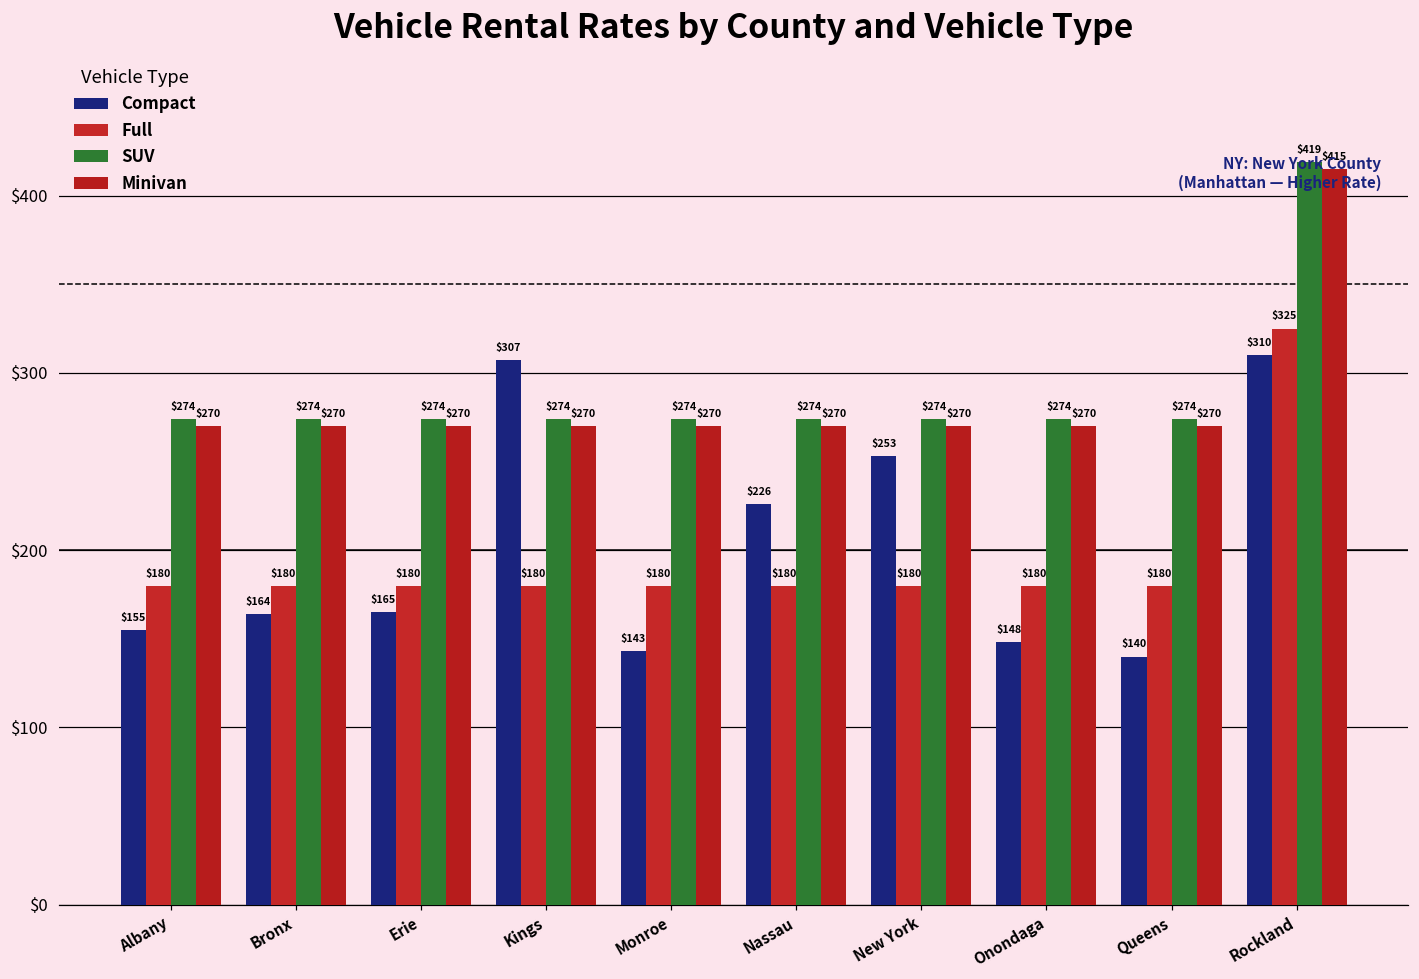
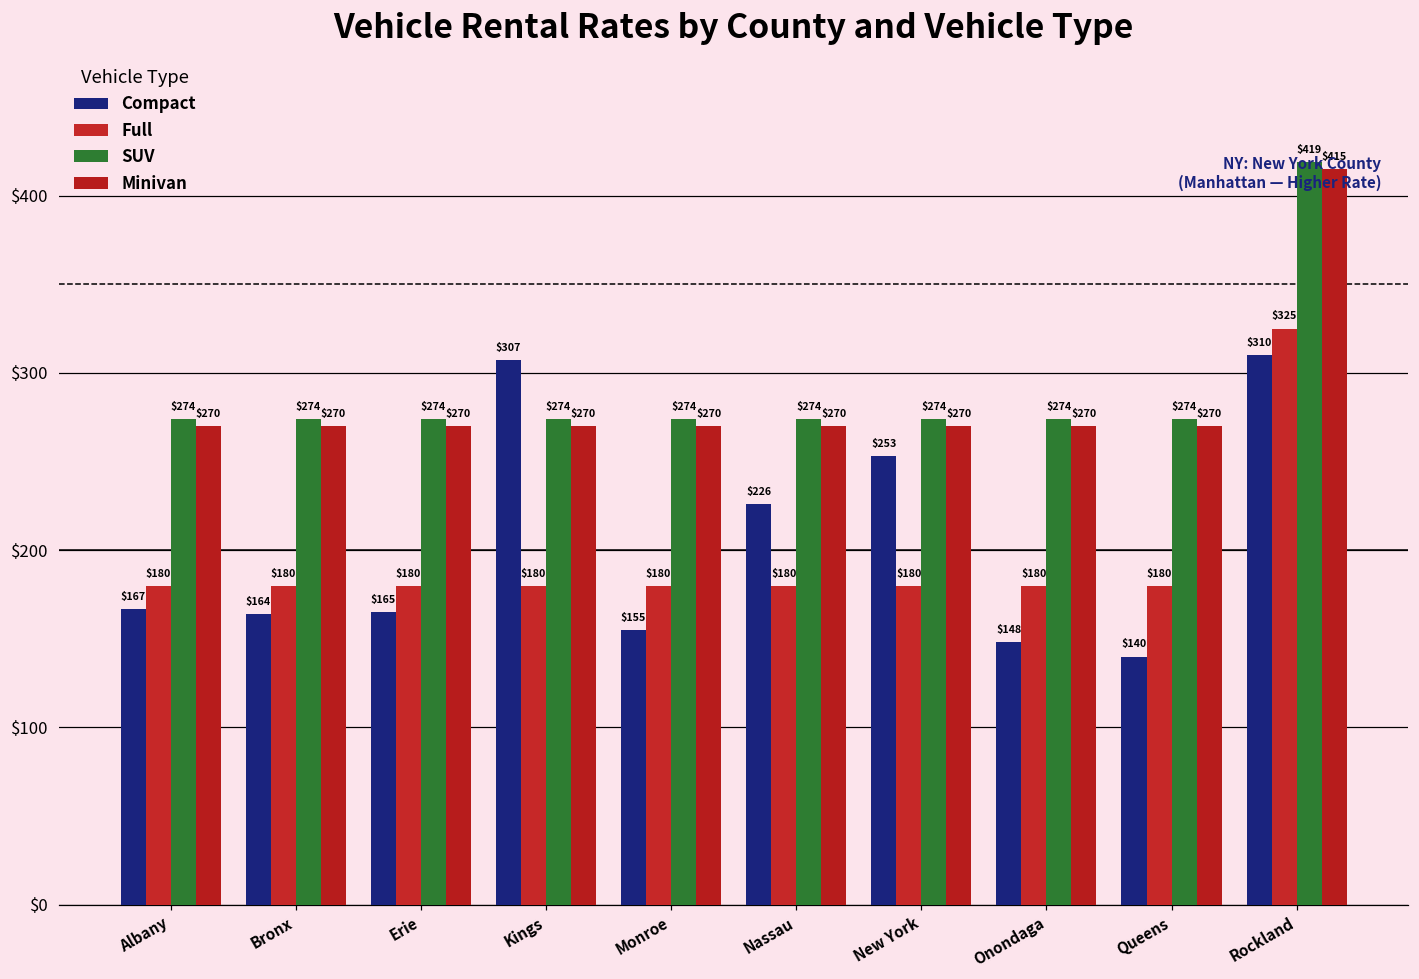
  {
    "Compact": {
-     "Albany": "$155",
+     "Albany": "$167",
      "Bronx": "$164",
      "Erie": "$165",
      "Kings": "$307",
-     "Monroe": "$143",
+     "Monroe": "$155",
      "Nassau": "$226",
      "New York": "$253",
      "Onondaga": "$148",
      "Queens": "$140",
      "Rockland": "$310"
    },
    "SUV": {
      "Albany": "$274",
      "Bronx": "$274",
      "Erie": "$274",
      "Kings": "$274",
      "Monroe": "$274",
      "Nassau": "$274",
      "New York": "$274",
      "Onondaga": "$274",
      "Queens": "$274",
      "Rockland": "$419"
    }
  }
